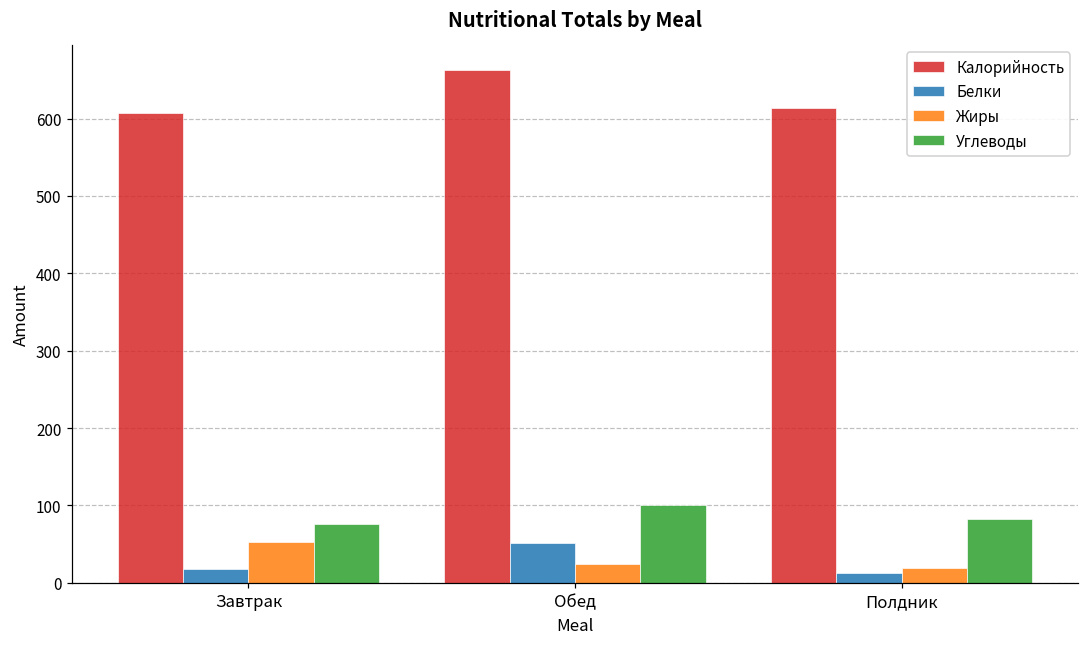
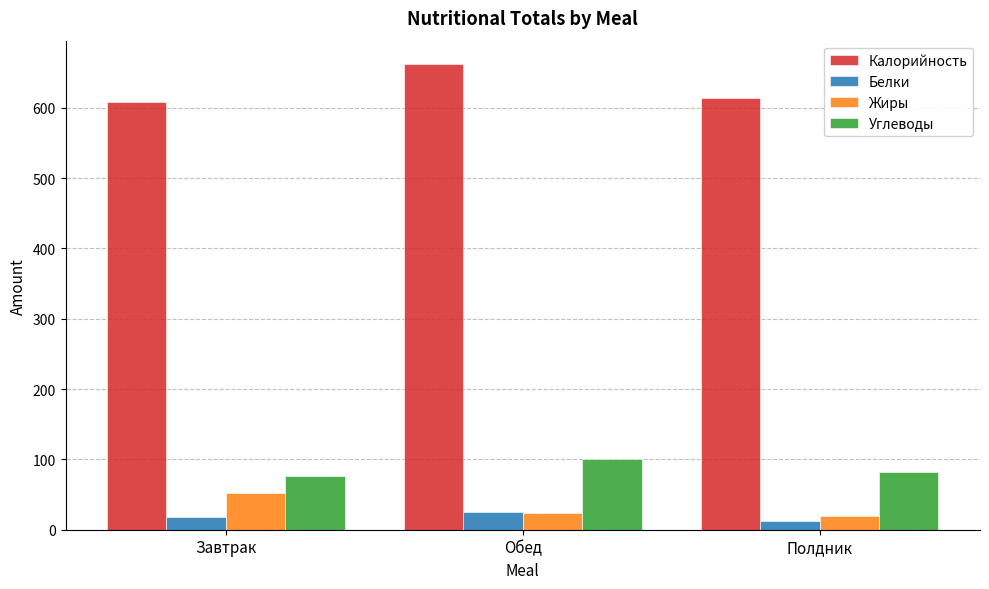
  {
    "Калорийность": {
      "Завтрак": 610,
      "Обед": 660,
      "Полдник": 610
    },
    "Белки": {
      "Завтрак": 20,
-     "Обед": 50,
+     "Обед": 30,
      "Полдник": 10
    },
    "Жиры": {
      "Завтрак": 50,
      "Обед": 20,
      "Полдник": 20
    },
    "Углеводы": {
      "Завтрак": 80,
      "Обед": 100,
      "Полдник": 80
    }
  }
